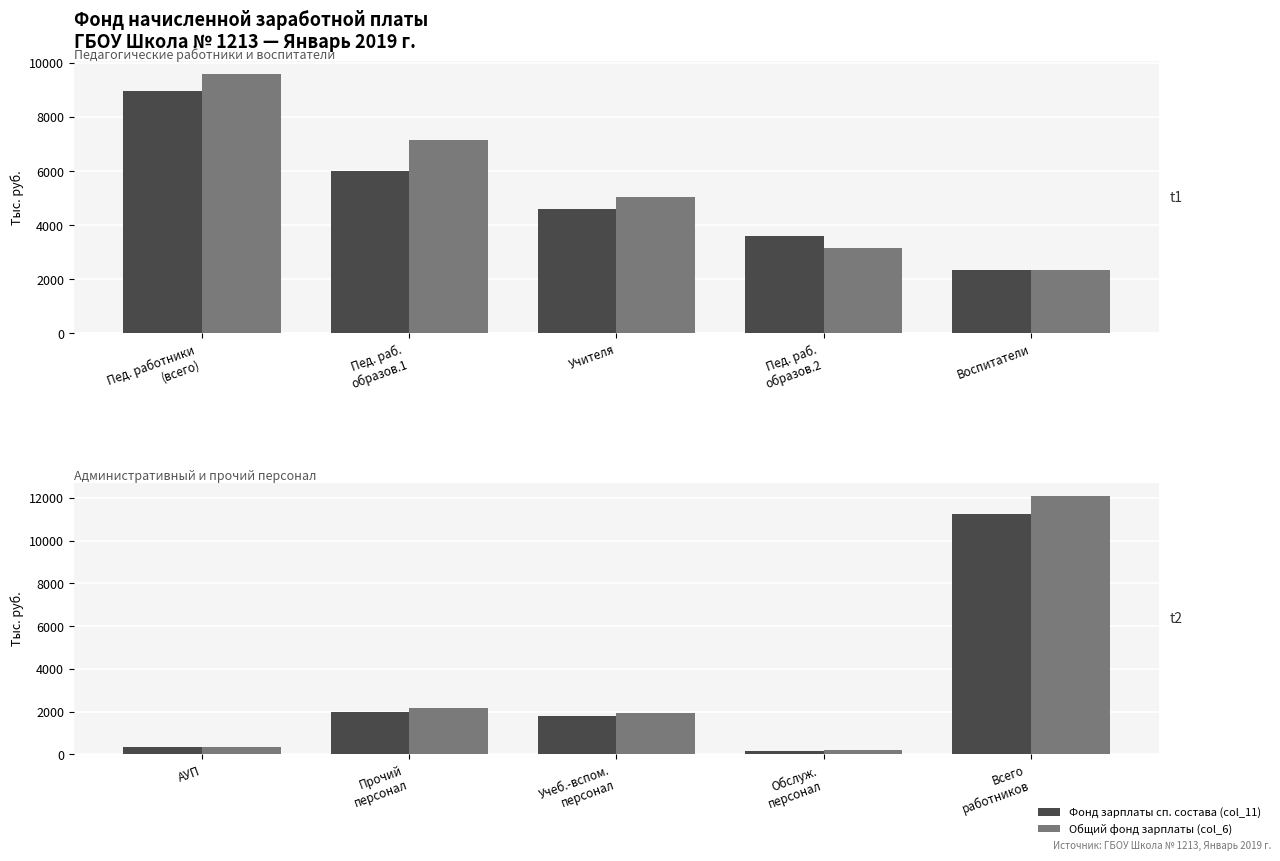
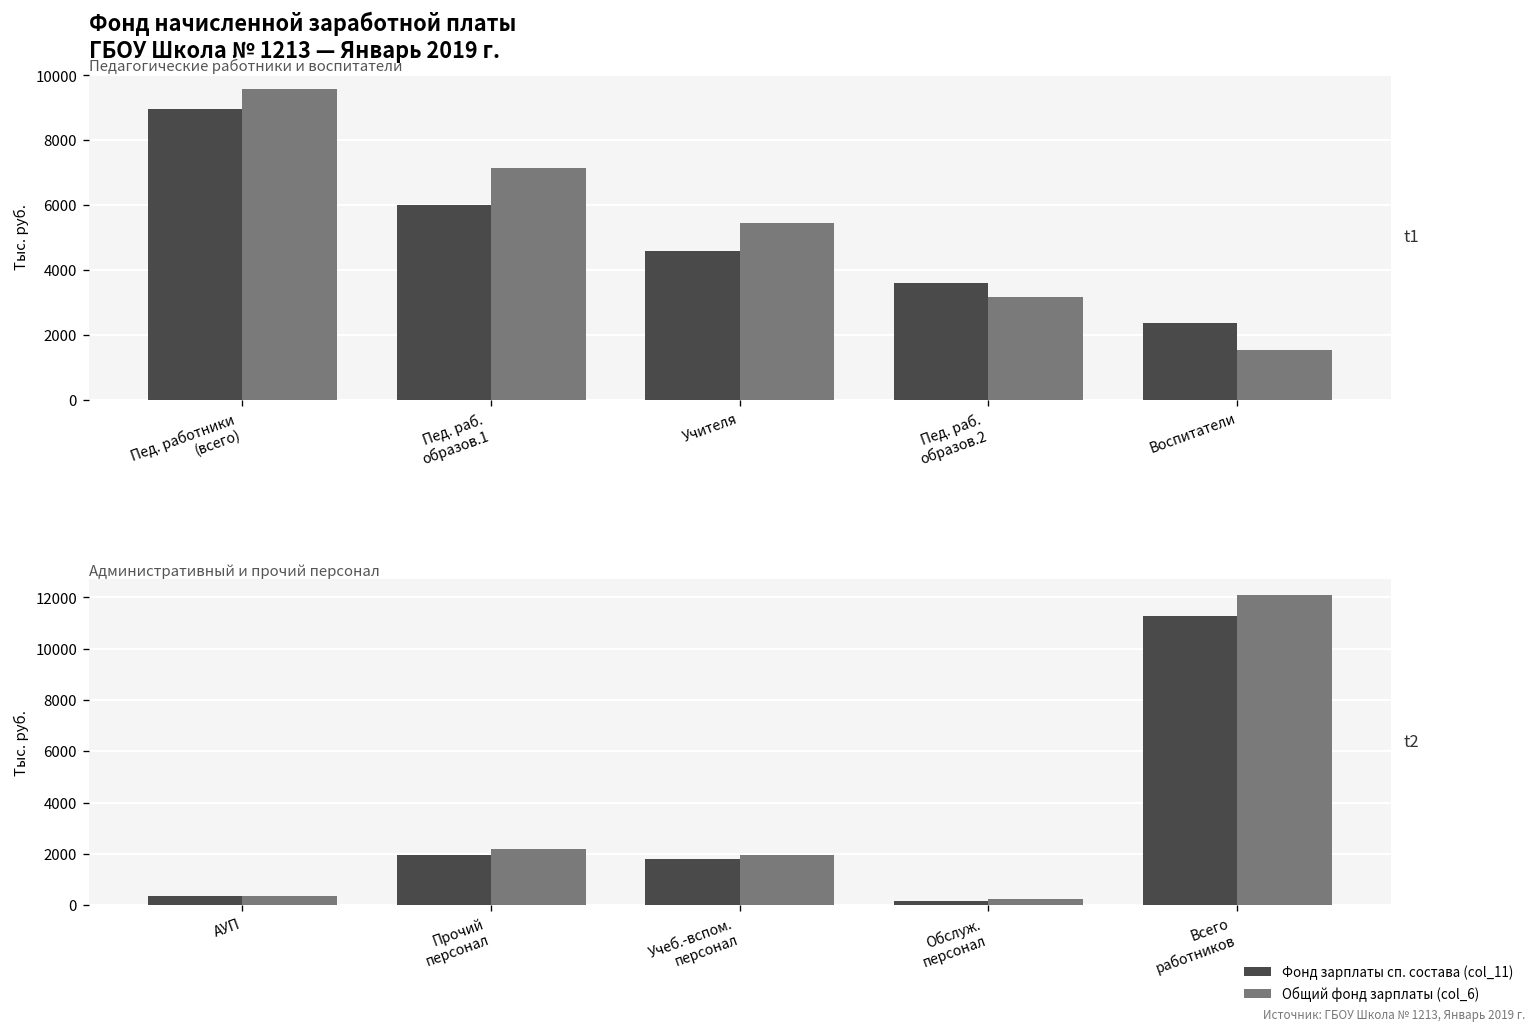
  {
    "Фонд начисленной заработной платы ГБОУ Школа № 1213 — Январь 2019 г.": {
      "Фонд зарплаты сп. состава (col_11)": {
        "Пед. работники (всего)": 9000,
        "Пед. раб. образов.1": 6000,
        "Учителя": 4600,
        "Пед. раб. образов.2": 3600,
        "Воспитатели": 2400
      },
      "Общий фонд зарплаты (col_6)": {
        "Пед. работники (всего)": 9600,
        "Пед. раб. образов.1": 7100,
-       "Учителя": 5000,
+       "Учителя": 5400,
        "Пед. раб. образов.2": 3200,
-       "Воспитатели": 2400
+       "Воспитатели": 1500
      }
    }
  }
